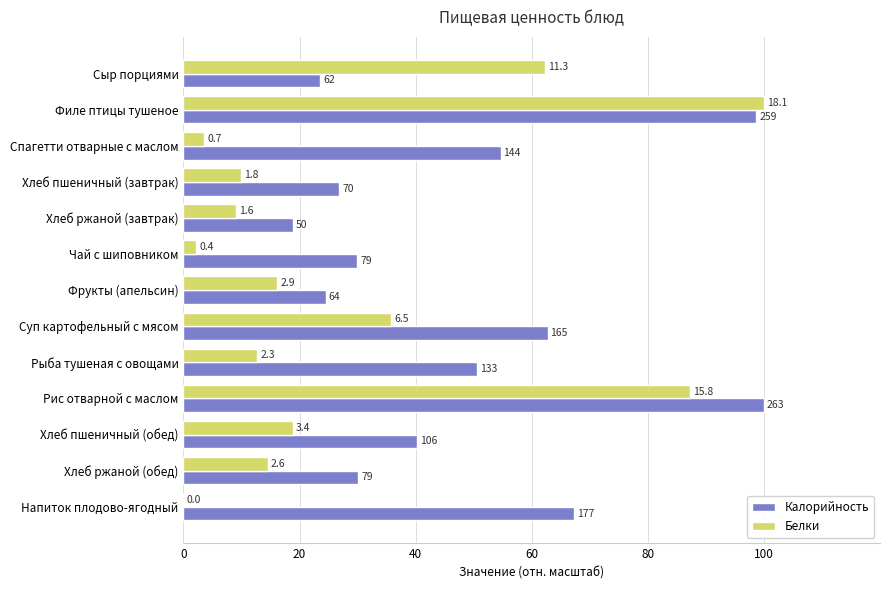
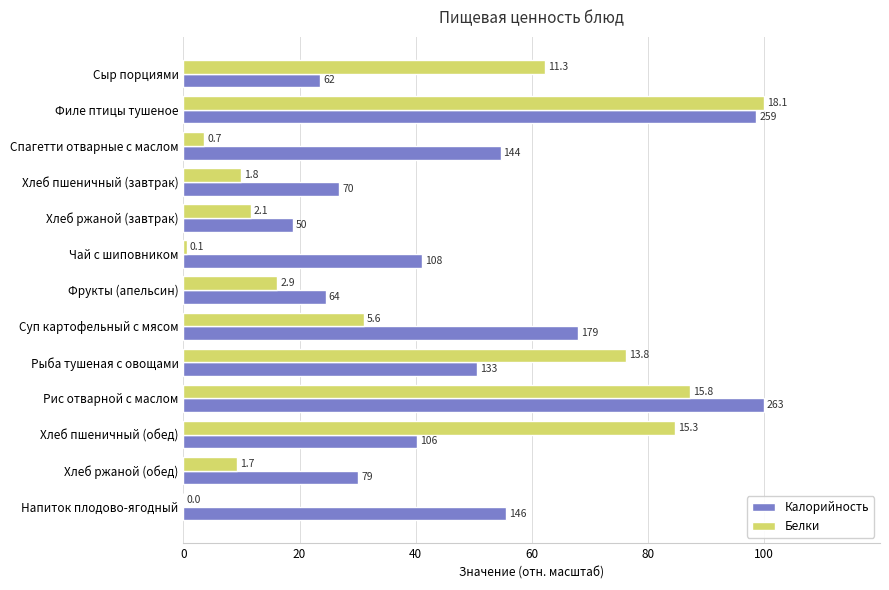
  {
    "Калорийность": {
-     "Чай с шиповником": 79,
-     "Суп картофельный с мясом": 165,
-     "Напиток плодово-ягодный": 177
+     "Чай с шиповником": 108,
+     "Суп картофельный с мясом": 179,
+     "Напиток плодово-ягодный": 146
    },
    "Белки": {
-     "Хлеб ржаной (завтрак)": 1.6,
-     "Чай с шиповником": 0.4,
-     "Суп картофельный с мясом": 6.5,
-     "Рыба тушеная с овощами": 2.3,
-     "Хлеб пшеничный (обед)": 3.4,
-     "Хлеб ржаной (обед)": 2.6,
+     "Хлеб ржаной (завтрак)": 2.1,
+     "Чай с шиповником": 0.1,
+     "Суп картофельный с мясом": 5.6,
+     "Рыба тушеная с овощами": 13.8,
+     "Хлеб пшеничный (обед)": 15.3,
+     "Хлеб ржаной (обед)": 1.7,
      "Напиток плодово-ягодный": 0.0
    }
  }
